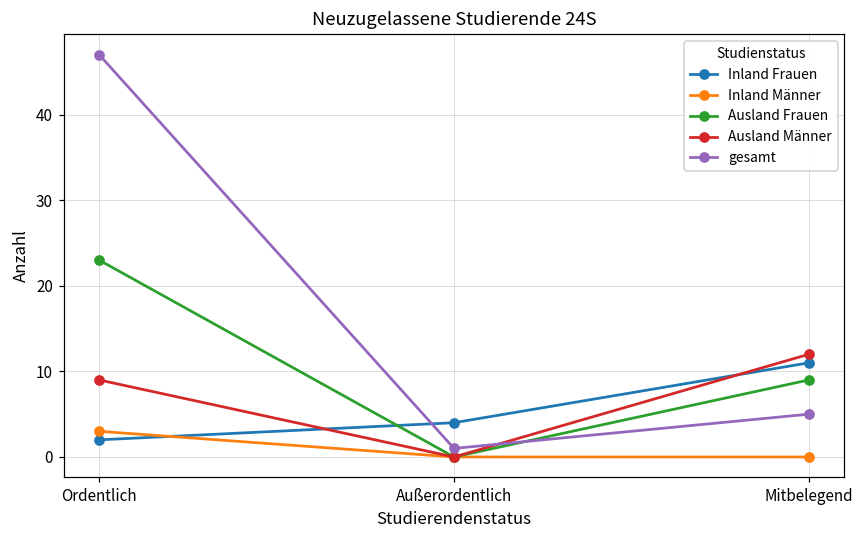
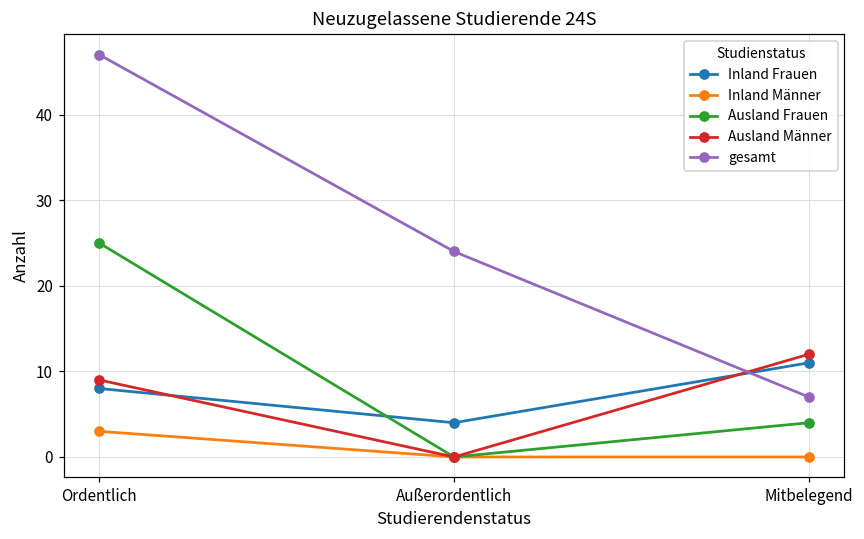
  {
    "Inland Frauen": {
-     "Ordentlich": 2,
+     "Ordentlich": 8,
      "Außerordentlich": 4,
      "Mitbelegend": 11
    },
    "Inland Männer": {
      "Ordentlich": 3,
      "Mitbelegend": 0
    },
    "Ausland Frauen": {
-     "Ordentlich": 23,
-     "Mitbelegend": 9
+     "Ordentlich": 25,
+     "Mitbelegend": 4
    },
    "Ausland Männer": {
      "Ordentlich": 9,
      "Mitbelegend": 12
    },
    "gesamt": {
      "Ordentlich": 47,
-     "Außerordentlich": 1,
-     "Mitbelegend": 5
+     "Außerordentlich": 24,
+     "Mitbelegend": 7
    }
  }
